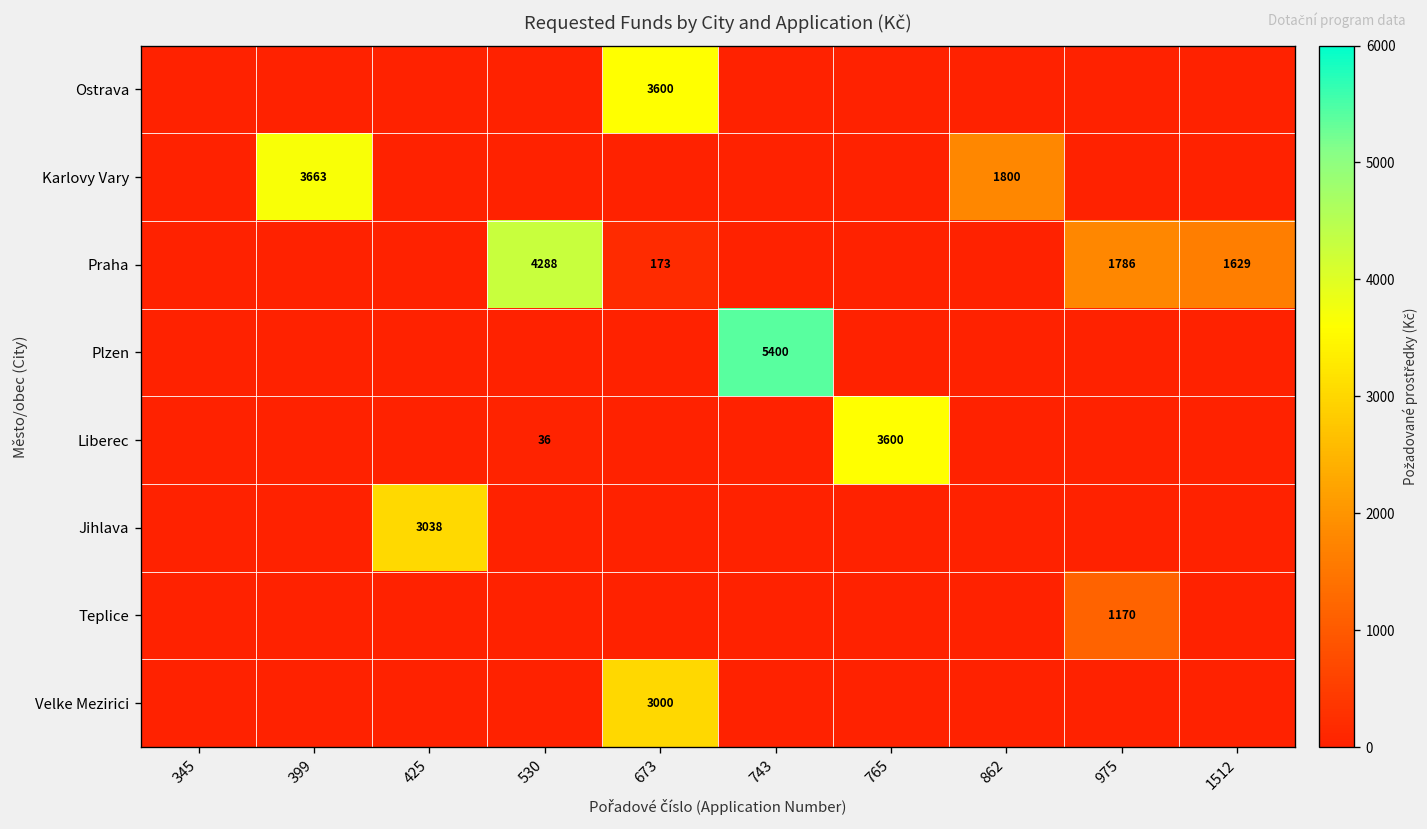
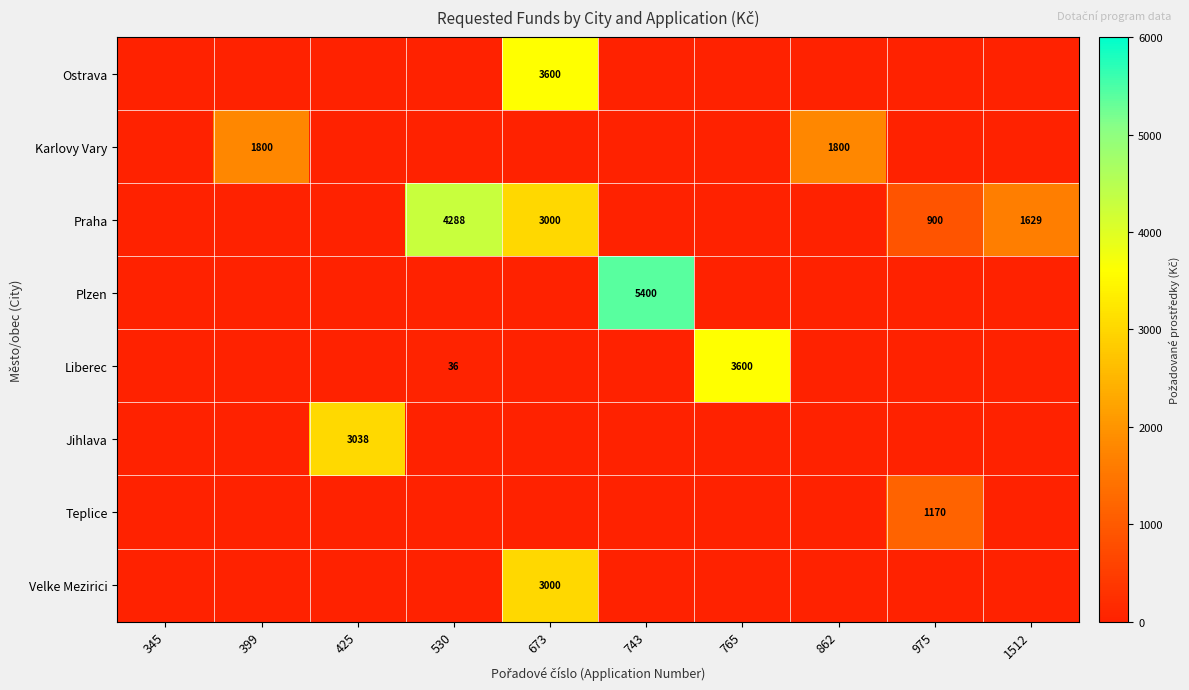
  {
    "Ostrava": {
      "673": 3600
    },
    "Karlovy Vary": {
-     "399": 3663,
+     "399": 1800,
      "862": 1800
    },
    "Praha": {
      "530": 4288,
-     "673": 173,
-     "975": 1786,
+     "673": 3000,
+     "975": 900,
      "1512": 1629
    },
    "Plzen": {
      "743": 5400
    },
    "Liberec": {
      "530": 36,
      "765": 3600
    },
    "Jihlava": {
      "425": 3038
    },
    "Teplice": {
      "975": 1170
    },
    "Velke Mezirici": {
      "673": 3000
    }
  }
